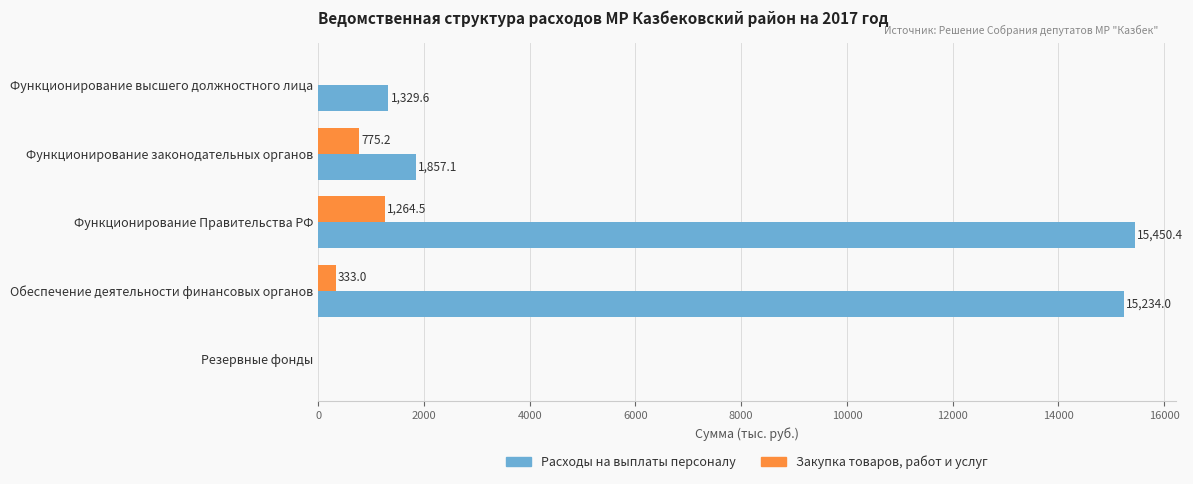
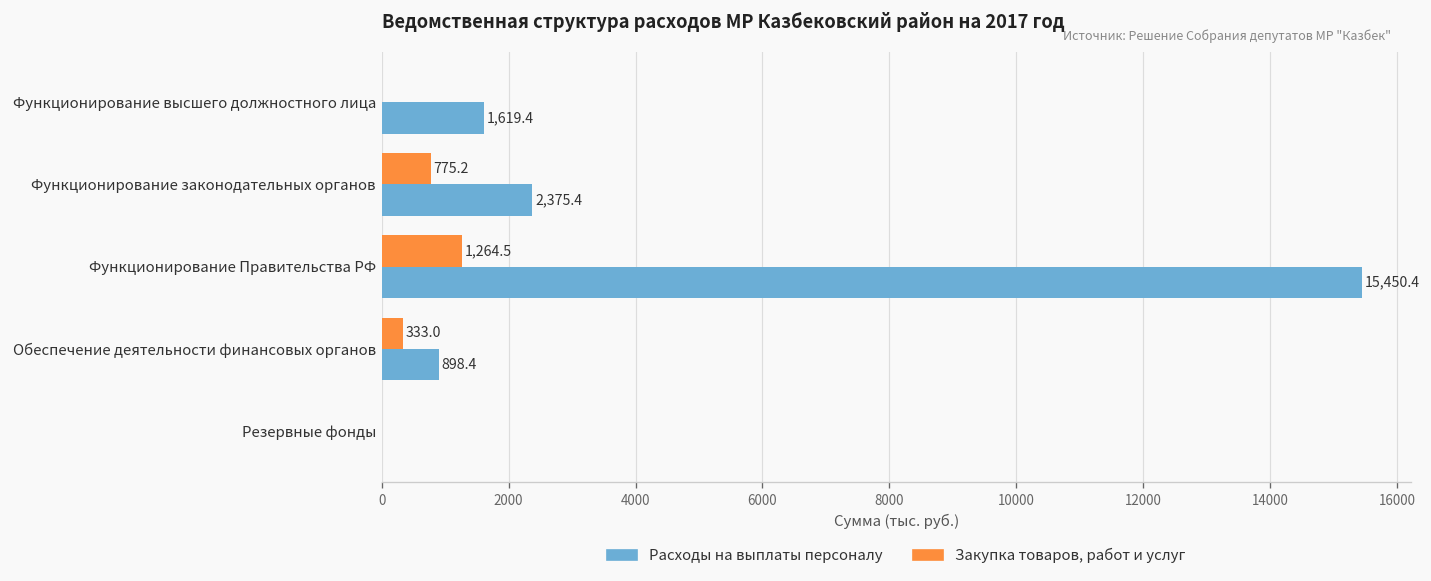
  {
    "Расходы на выплаты персоналу": {
-     "Функционирование высшего должностного лица": "1,329.6",
-     "Функционирование законодательных органов": "1,857.1",
+     "Функционирование высшего должностного лица": "1,619.4",
+     "Функционирование законодательных органов": "2,375.4",
      "Функционирование Правительства РФ": "15,450.4",
-     "Обеспечение деятельности финансовых органов": "15,234.0"
+     "Обеспечение деятельности финансовых органов": "898.4"
    },
    "Закупка товаров, работ и услуг": {
      "Функционирование законодательных органов": "775.2",
      "Функционирование Правительства РФ": "1,264.5",
      "Обеспечение деятельности финансовых органов": "333.0"
    }
  }
